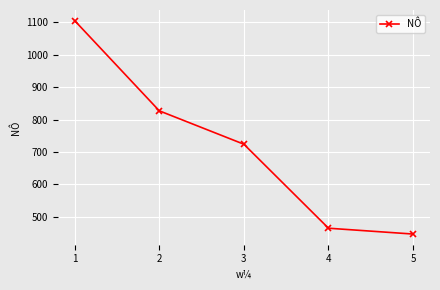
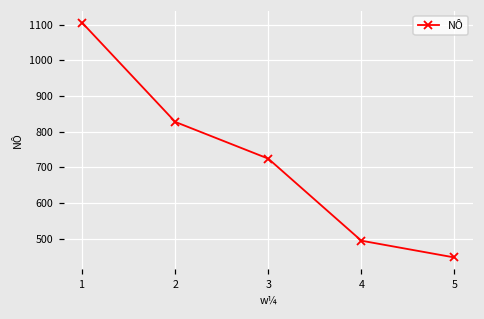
  {
    "1": 1110,
    "2": 830,
    "3": 720,
-   "4": 470,
+   "4": 490,
    "5": 450
  }
